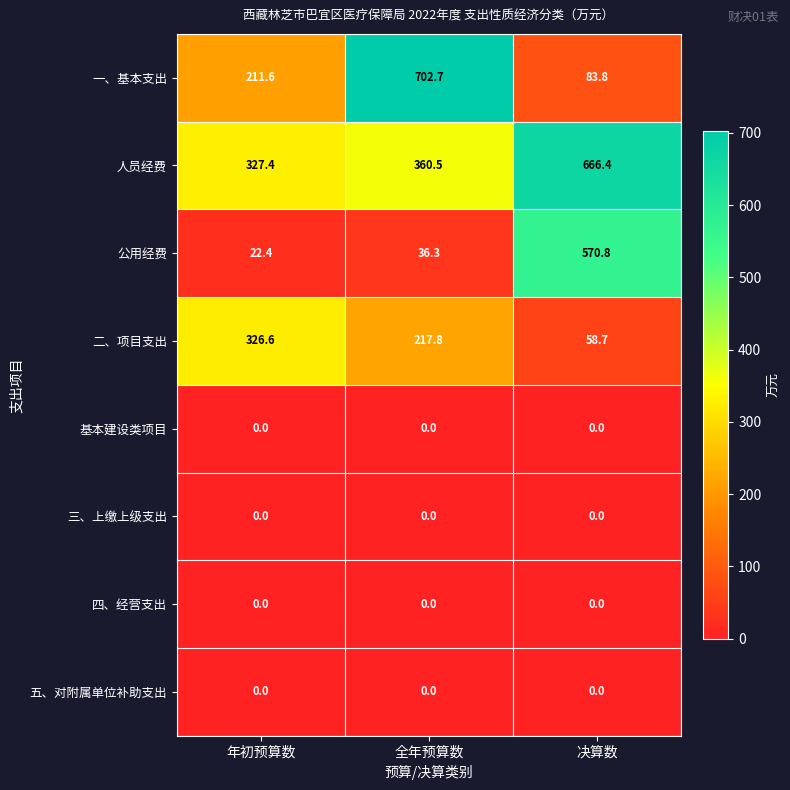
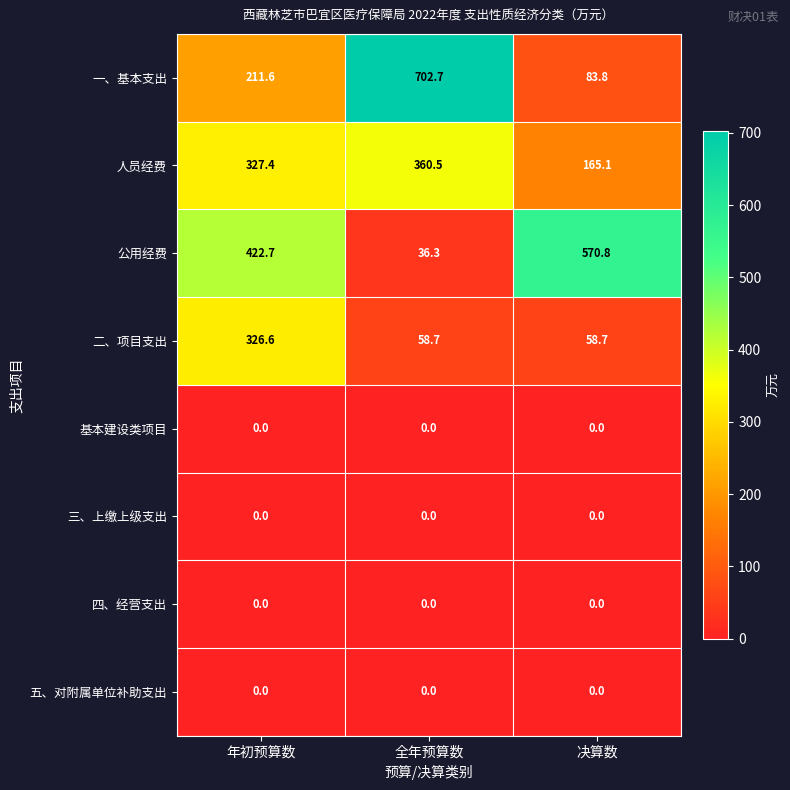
  {
    "一、基本支出": {
      "年初预算数": 211.6,
      "全年预算数": 702.7,
      "决算数": 83.8
    },
    "人员经费": {
      "年初预算数": 327.4,
      "全年预算数": 360.5,
-     "决算数": 666.4
+     "决算数": 165.1
    },
    "公用经费": {
-     "年初预算数": 22.4,
+     "年初预算数": 422.7,
      "全年预算数": 36.3,
      "决算数": 570.8
    },
    "二、项目支出": {
      "年初预算数": 326.6,
-     "全年预算数": 217.8,
+     "全年预算数": 58.7,
      "决算数": 58.7
    },
    "基本建设类项目": {
      "年初预算数": 0.0,
      "全年预算数": 0.0,
      "决算数": 0.0
    },
    "三、上缴上级支出": {
      "年初预算数": 0.0,
      "全年预算数": 0.0,
      "决算数": 0.0
    },
    "四、经营支出": {
      "年初预算数": 0.0,
      "全年预算数": 0.0,
      "决算数": 0.0
    },
    "五、对附属单位补助支出": {
      "年初预算数": 0.0,
      "全年预算数": 0.0,
      "决算数": 0.0
    }
  }
